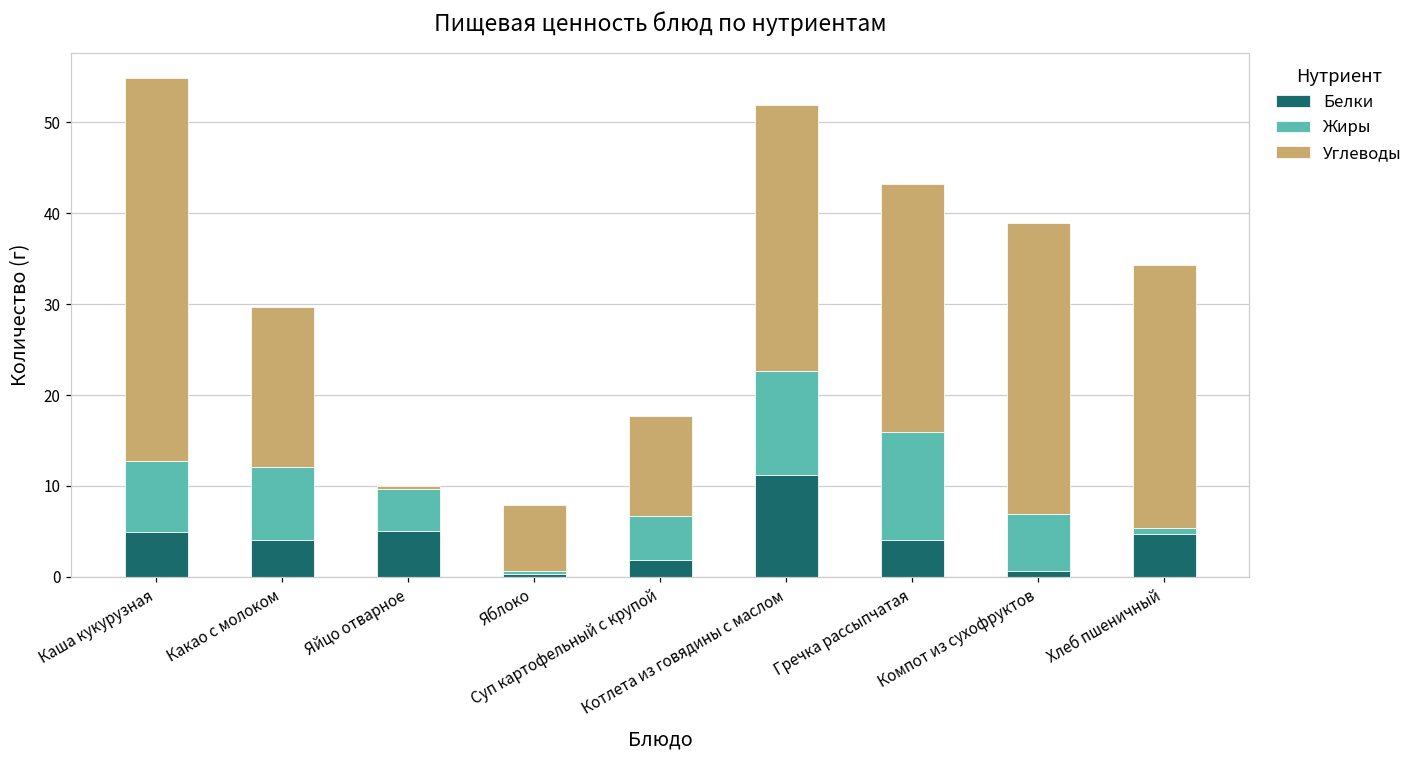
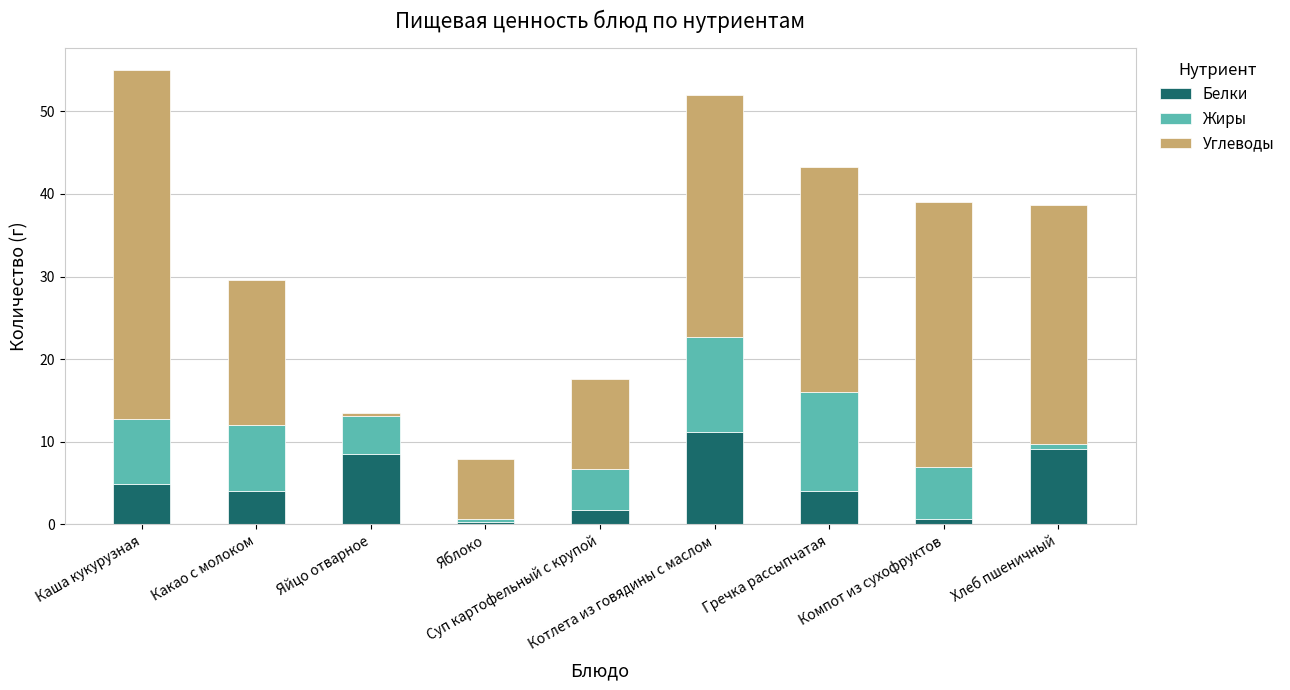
  {
    "Белки": {
      "Каша кукурузная": 5,
      "Какао с молоком": 4,
-     "Яйцо отварное": 5,
+     "Яйцо отварное": 9,
      "Суп картофельный с крупой": 2,
      "Котлета из говядины с маслом": 11,
      "Гречка рассыпчатая": 4,
      "Компот из сухофруктов": 1,
-     "Хлеб пшеничный": 5
+     "Хлеб пшеничный": 9
    },
    "Жиры": {
      "Каша кукурузная": 8,
      "Какао с молоком": 8,
      "Яйцо отварное": 5,
      "Суп картофельный с крупой": 5,
      "Котлета из говядины с маслом": 11,
      "Гречка рассыпчатая": 12,
      "Компот из сухофруктов": 6,
      "Хлеб пшеничный": 1
    },
    "Углеводы": {
      "Каша кукурузная": 42,
      "Какао с молоком": 18,
      "Яблоко": 7,
      "Суп картофельный с крупой": 11,
      "Котлета из говядины с маслом": 29,
      "Гречка рассыпчатая": 27,
      "Компот из сухофруктов": 32,
      "Хлеб пшеничный": 29
    }
  }
